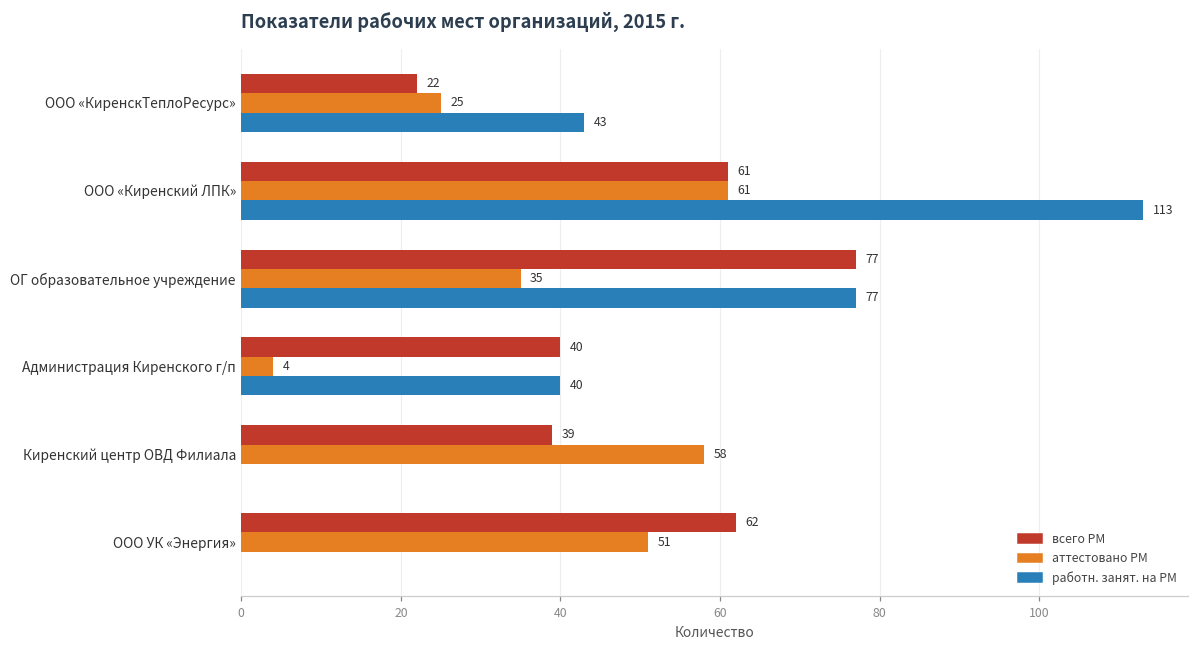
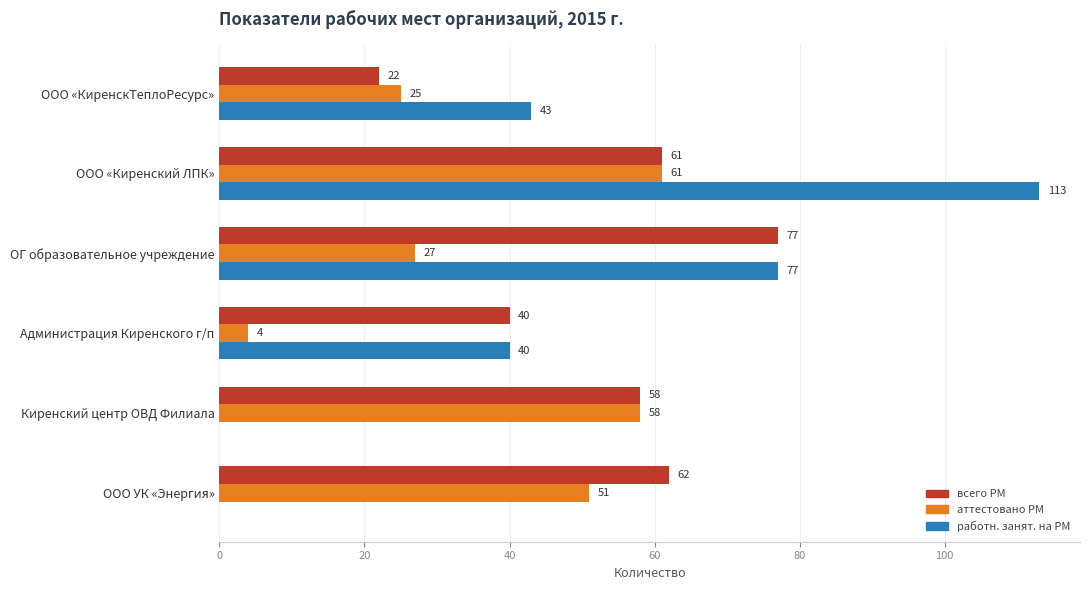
  {
    "всего РМ": {
      "ООО «КиренскТеплоРесурс»": 22,
      "ООО «Киренский ЛПК»": 61,
      "ОГ образовательное учреждение": 77,
      "Администрация Киренского г/п": 40,
-     "Киренский центр ОВД Филиала": 39,
+     "Киренский центр ОВД Филиала": 58,
      "ООО УК «Энергия»": 62
    },
    "аттестовано РМ": {
      "ООО «КиренскТеплоРесурс»": 25,
      "ООО «Киренский ЛПК»": 61,
-     "ОГ образовательное учреждение": 35,
+     "ОГ образовательное учреждение": 27,
      "Администрация Киренского г/п": 4,
      "Киренский центр ОВД Филиала": 58,
      "ООО УК «Энергия»": 51
    },
    "работн. занят. на РМ": {
      "ООО «КиренскТеплоРесурс»": 43,
      "ООО «Киренский ЛПК»": 113,
      "ОГ образовательное учреждение": 77,
      "Администрация Киренского г/п": 40
    }
  }
